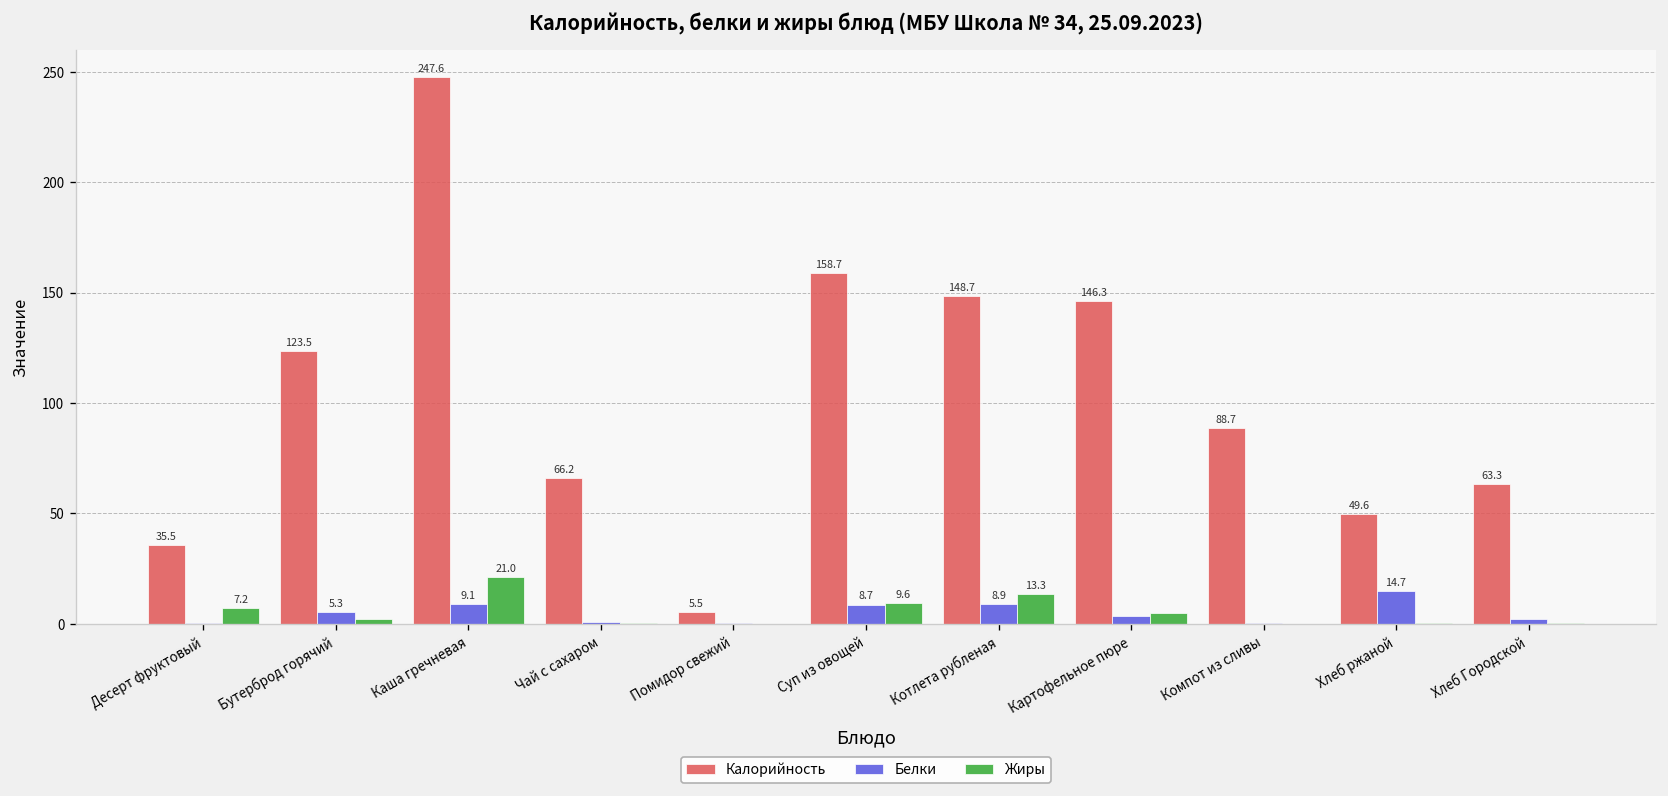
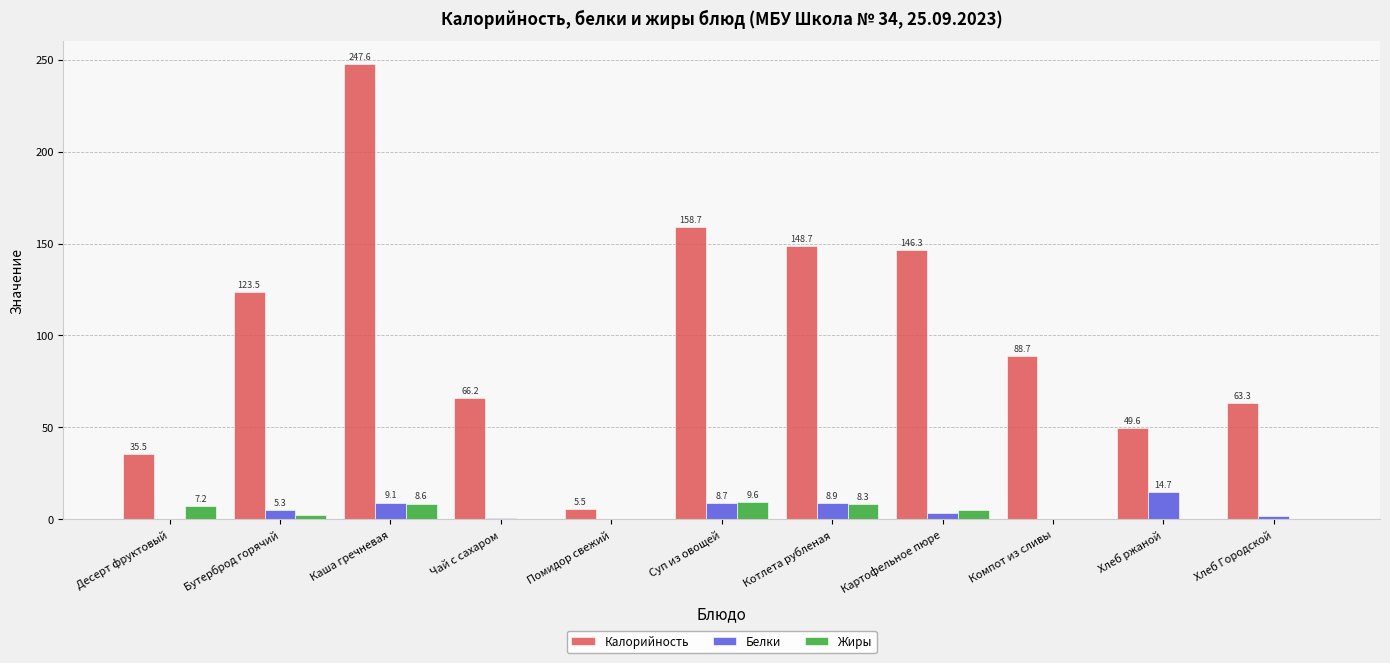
  {
    "Калорийность": {
      "Десерт фруктовый": 35.5,
      "Бутерброд горячий": 123.5,
      "Каша гречневая": 247.6,
      "Чай с сахаром": 66.2,
      "Помидор свежий": 5.5,
      "Суп из овощей": 158.7,
      "Котлета рубленая": 148.7,
      "Картофельное пюре": 146.3,
      "Компот из сливы": 88.7,
      "Хлеб ржаной": 49.6,
      "Хлеб Городской": 63.3
    },
    "Белки": {
      "Бутерброд горячий": 5.3,
      "Каша гречневая": 9.1,
      "Суп из овощей": 8.7,
      "Котлета рубленая": 8.9,
      "Хлеб ржаной": 14.7
    },
    "Жиры": {
      "Десерт фруктовый": 7.2,
-     "Каша гречневая": 21.0,
+     "Каша гречневая": 8.6,
      "Суп из овощей": 9.6,
-     "Котлета рубленая": 13.3
+     "Котлета рубленая": 8.3
    }
  }
